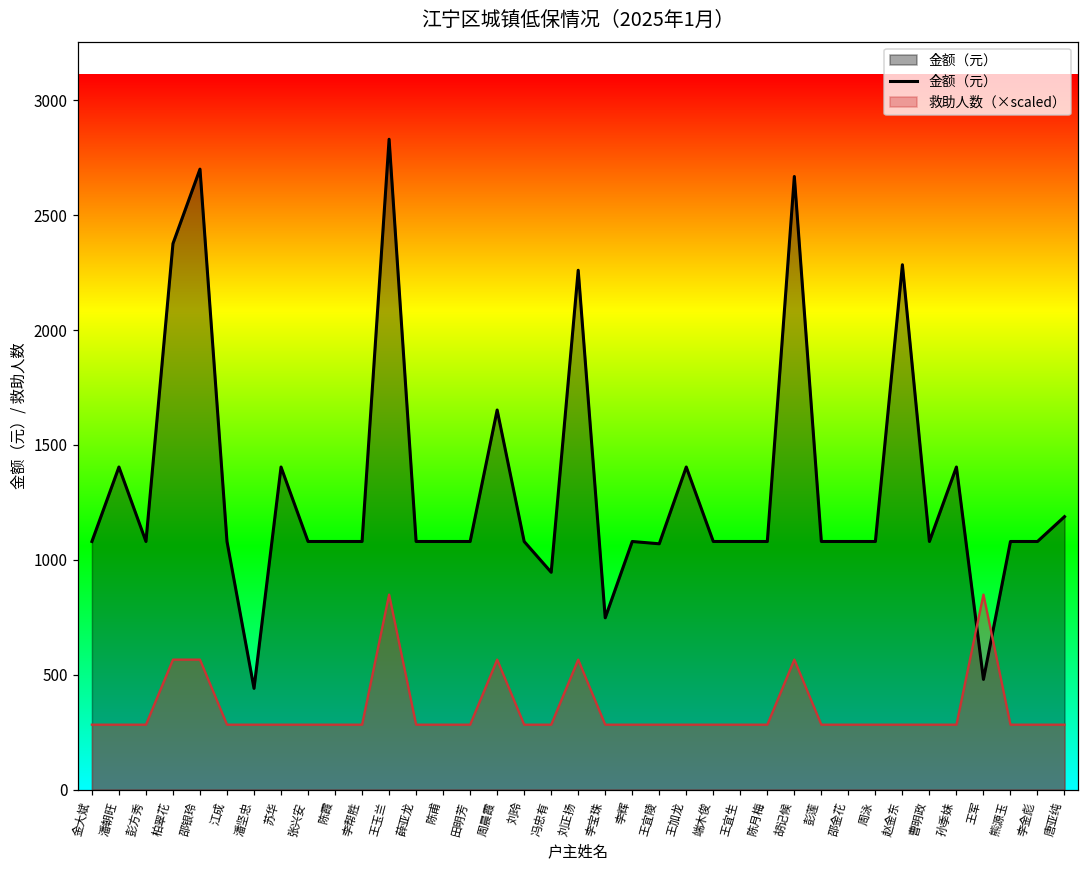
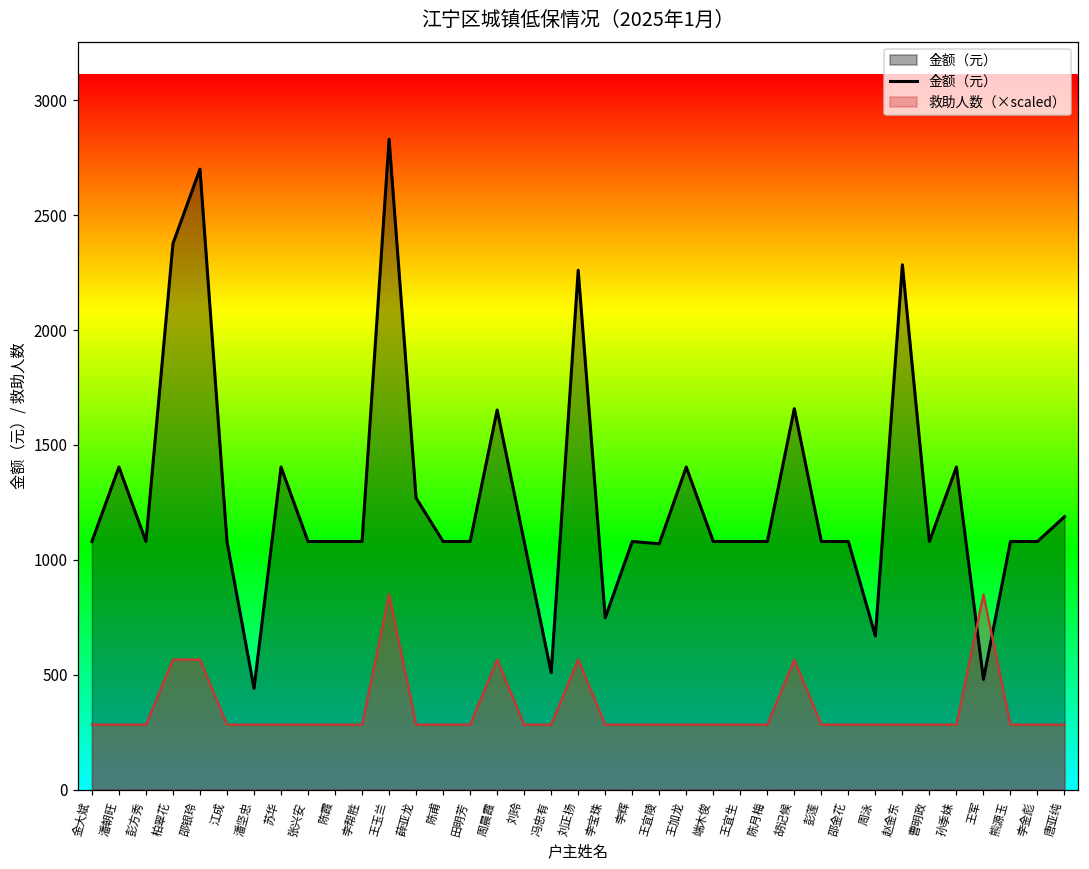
  {
    "金额（元）": {
      "金大斌": 1080,
      "潘朝旺": 1400,
      "彭方秀": 1080,
      "柏翠花": 2380,
      "邵银玲": 2700,
      "江成": 1080,
      "潘坚忠": 440,
      "苏华": 1400,
      "张兴安": 1080,
      "陈霞": 1080,
      "李帮胜": 1080,
      "王玉兰": 2830,
-     "薛亚龙": 1080,
+     "薛亚龙": 1270,
      "陈甫": 1080,
      "田明芳": 1080,
      "周晨霞": 1650,
      "刘玲": 1080,
-     "冯忠有": 950,
+     "冯忠有": 510,
      "刘正扬": 2260,
      "李宝珠": 750,
      "李辉": 1080,
      "王宜陵": 1070,
      "王加龙": 1400,
      "端木俊": 1080,
      "王宜生": 1080,
      "陈月梅": 1080,
-     "胡记候": 2670,
+     "胡记候": 1660,
      "彭莲": 1080,
      "邵金花": 1080,
-     "周泳": 1080,
+     "周泳": 670,
      "赵金东": 2280,
      "曹明政": 1080,
      "孙季妹": 1400,
      "王军": 480,
      "熊源玉": 1080,
      "李金彪": 1080,
      "唐亚纯": 1190
    },
    "救助人数（×scaled）": {
      "金大斌": 280,
      "潘朝旺": 280,
      "彭方秀": 280,
      "柏翠花": 570,
      "邵银玲": 570,
      "江成": 280,
      "潘坚忠": 280,
      "苏华": 280,
      "张兴安": 280,
      "陈霞": 280,
      "李帮胜": 280,
      "王玉兰": 850,
      "薛亚龙": 280,
      "陈甫": 280,
      "田明芳": 280,
      "周晨霞": 570,
      "刘玲": 280,
      "冯忠有": 280,
      "刘正扬": 570,
      "李宝珠": 280,
      "李辉": 280,
      "王宜陵": 280,
      "王加龙": 280,
      "端木俊": 280,
      "王宜生": 280,
      "陈月梅": 280,
      "胡记候": 570,
      "彭莲": 280,
      "邵金花": 280,
      "周泳": 280,
      "赵金东": 280,
      "曹明政": 280,
      "孙季妹": 280,
      "王军": 850,
      "熊源玉": 280,
      "李金彪": 280,
      "唐亚纯": 280
    }
  }
